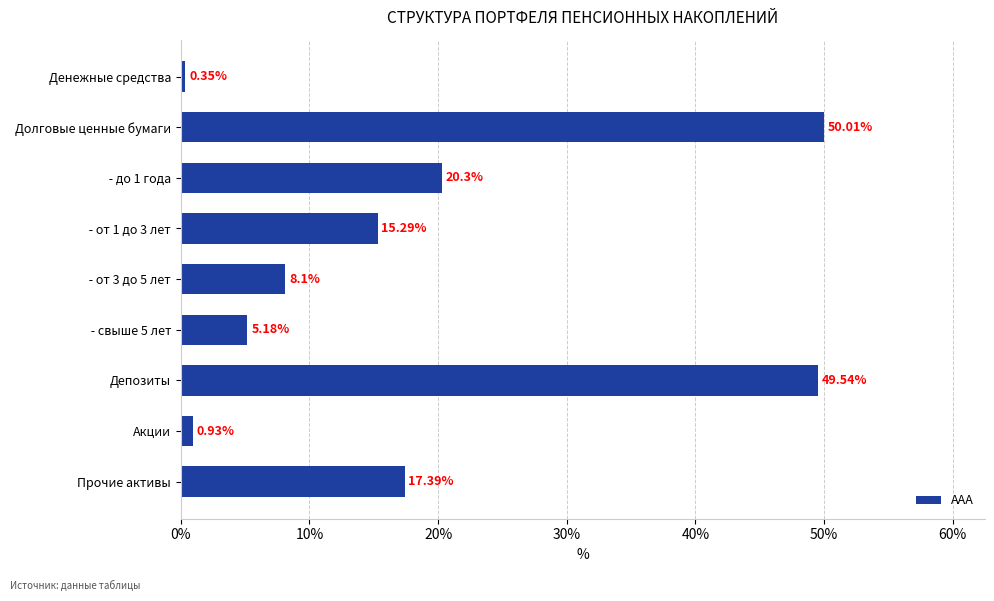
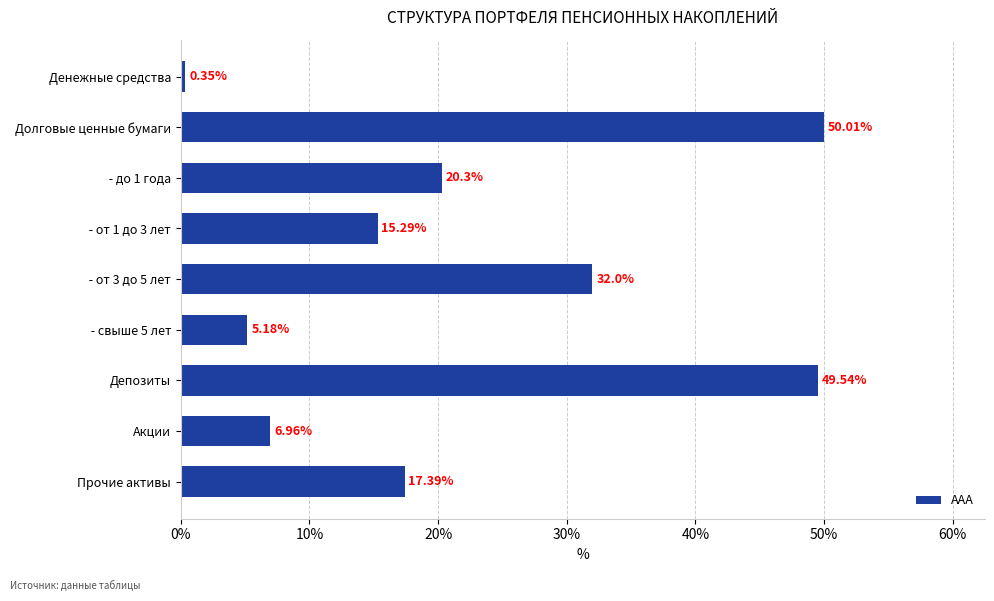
  {
    "Денежные средства": "0.35%",
    "Долговые ценные бумаги": "50.01%",
    "- до 1 года": "20.3%",
    "- от 1 до 3 лет": "15.29%",
-   "- от 3 до 5 лет": "8.1%",
+   "- от 3 до 5 лет": "32.0%",
    "- свыше 5 лет": "5.18%",
    "Депозиты": "49.54%",
-   "Акции": "0.93%",
+   "Акции": "6.96%",
    "Прочие активы": "17.39%"
  }
